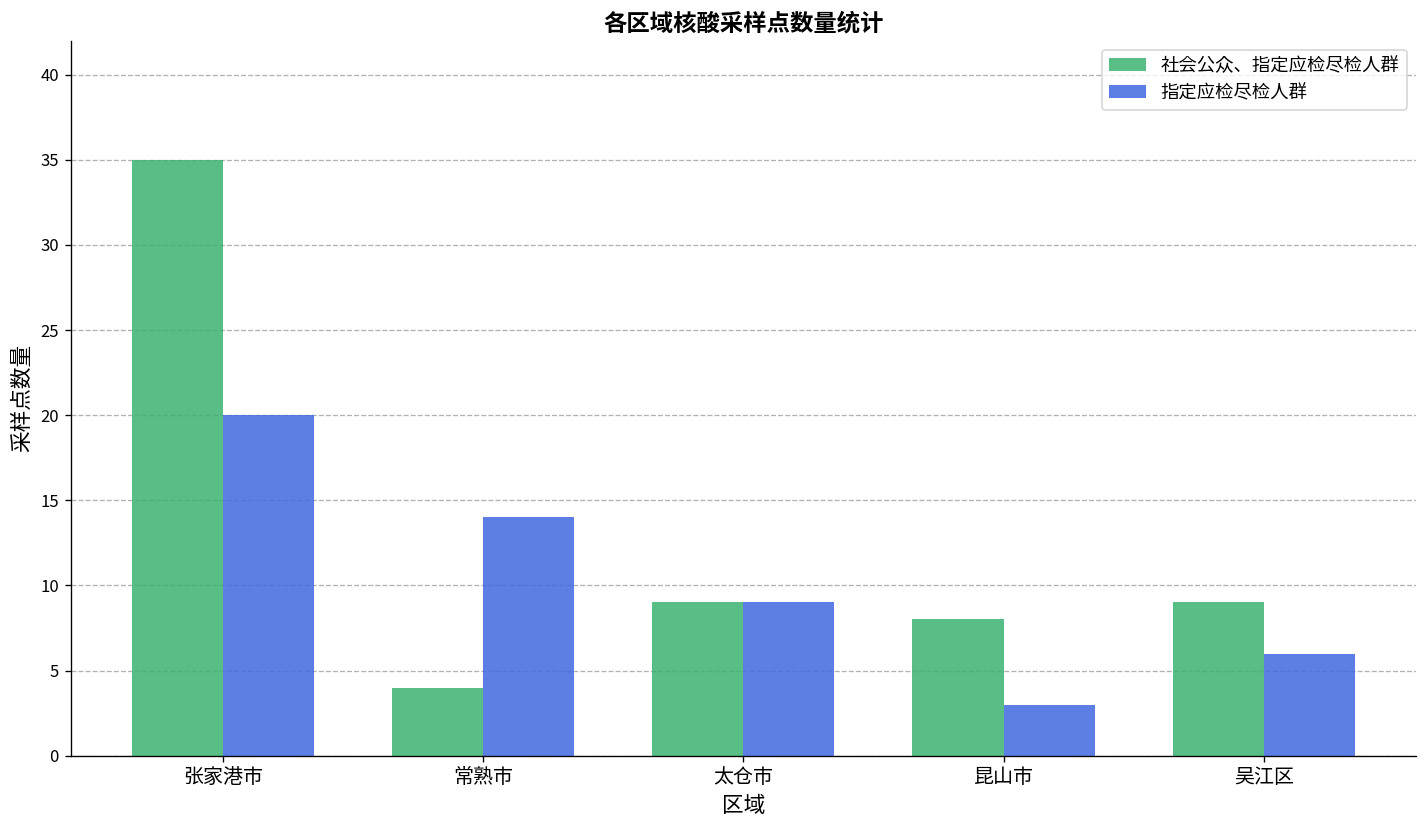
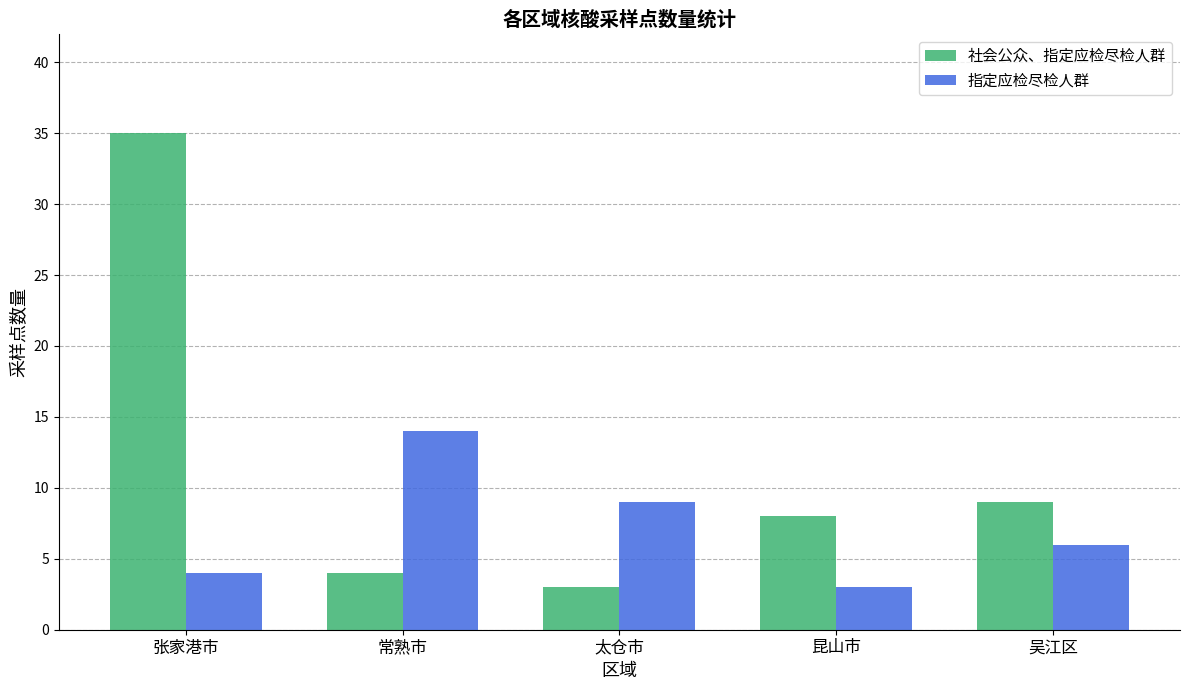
  {
    "社会公众、指定应检尽检人群": {
      "张家港市": 35,
      "常熟市": 4,
-     "太仓市": 9,
+     "太仓市": 3,
      "昆山市": 8,
      "吴江区": 9
    },
    "指定应检尽检人群": {
-     "张家港市": 20,
+     "张家港市": 4,
      "常熟市": 14,
      "太仓市": 9,
      "昆山市": 3,
      "吴江区": 6
    }
  }
